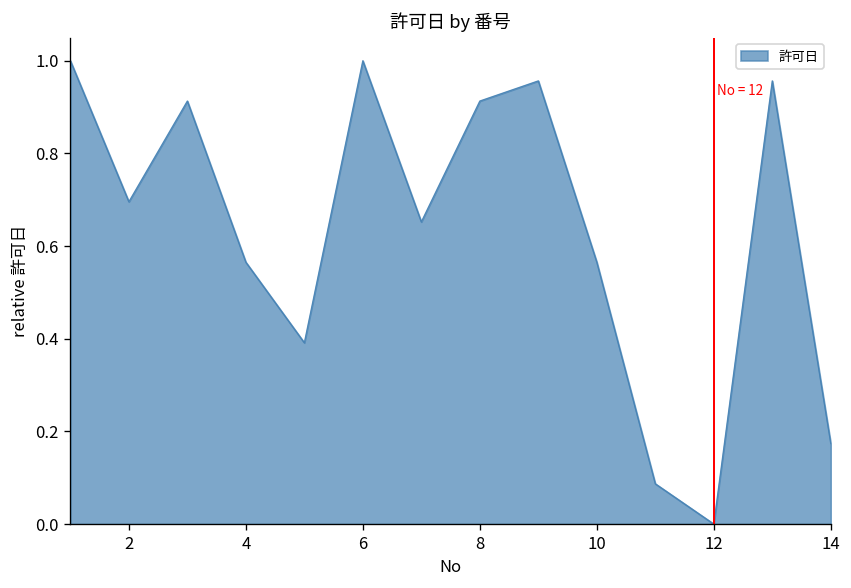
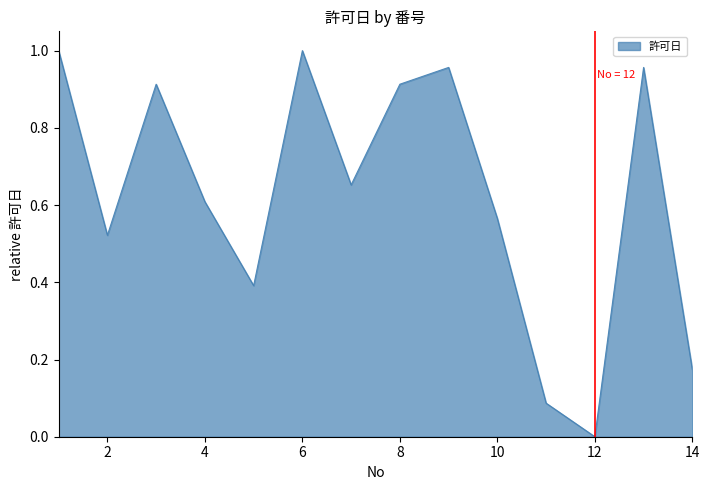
  {
-   "2": 0.70,
-   "4": 0.57,
+   "2": 0.52,
+   "4": 0.61,
    "6": 1.00,
    "8": 0.91,
    "10": 0.57,
    "12": 0.00,
    "14": 0.17
  }
